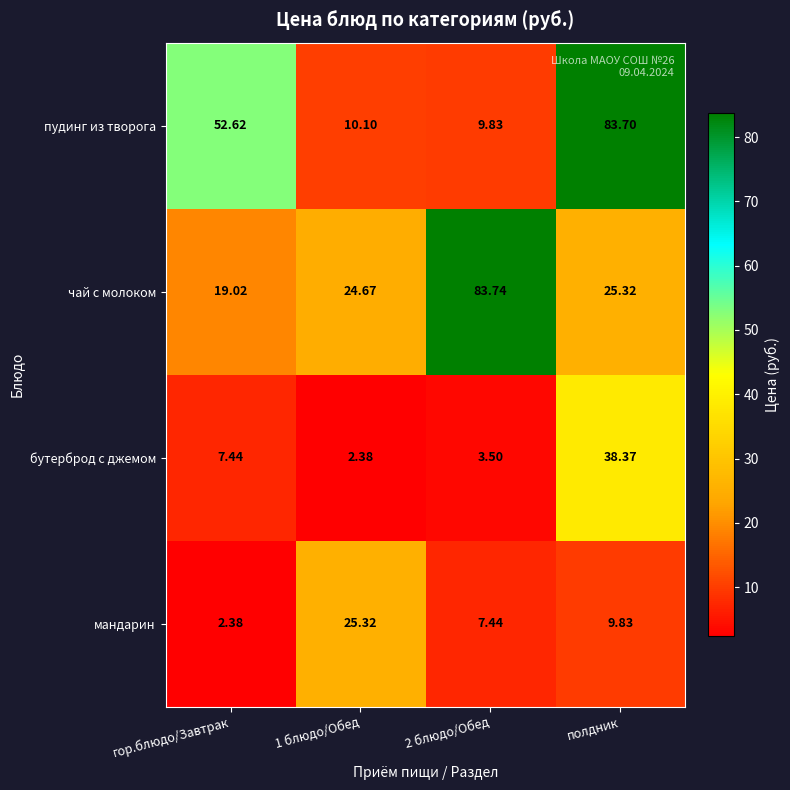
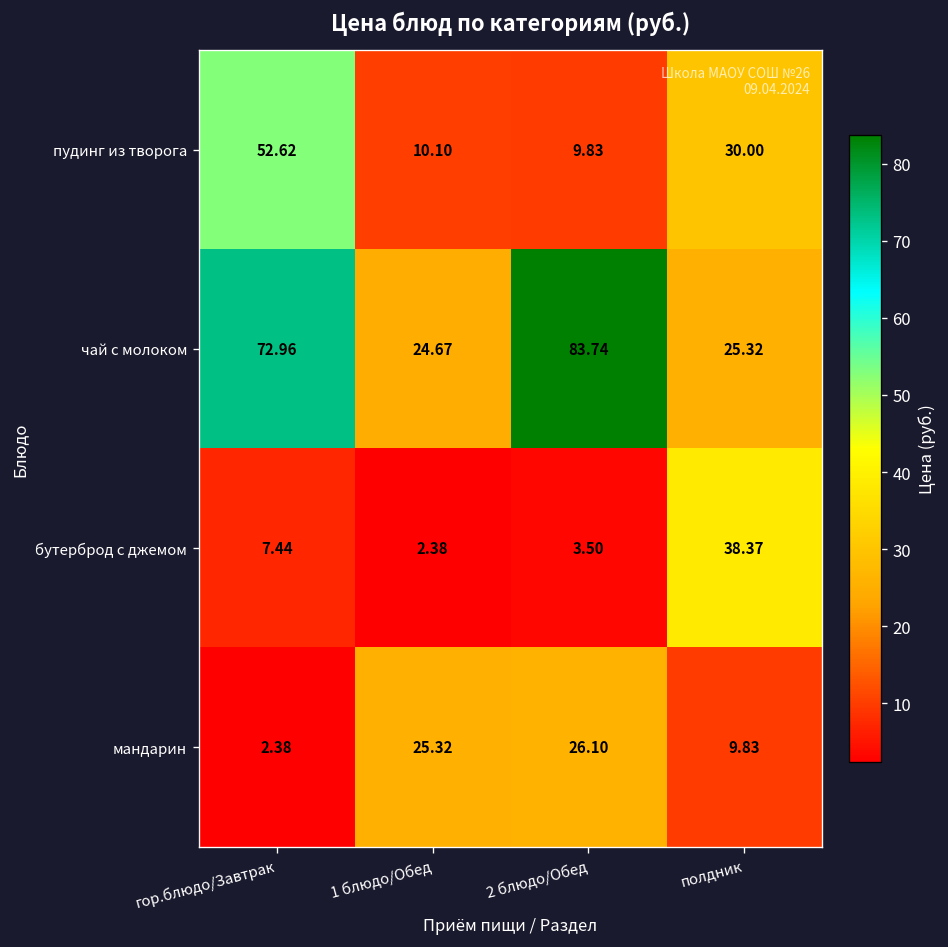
  {
    "пудинг из творога": {
      "гор.блюдо/Завтрак": 52.62,
      "1 блюдо/Обед": 10.10,
      "2 блюдо/Обед": 9.83,
-     "полдник": 83.70
+     "полдник": 30.00
    },
    "чай с молоком": {
-     "гор.блюдо/Завтрак": 19.02,
+     "гор.блюдо/Завтрак": 72.96,
      "1 блюдо/Обед": 24.67,
      "2 блюдо/Обед": 83.74,
      "полдник": 25.32
    },
    "бутерброд с джемом": {
      "гор.блюдо/Завтрак": 7.44,
      "1 блюдо/Обед": 2.38,
      "2 блюдо/Обед": 3.50,
      "полдник": 38.37
    },
    "мандарин": {
      "гор.блюдо/Завтрак": 2.38,
      "1 блюдо/Обед": 25.32,
-     "2 блюдо/Обед": 7.44,
+     "2 блюдо/Обед": 26.10,
      "полдник": 9.83
    }
  }
